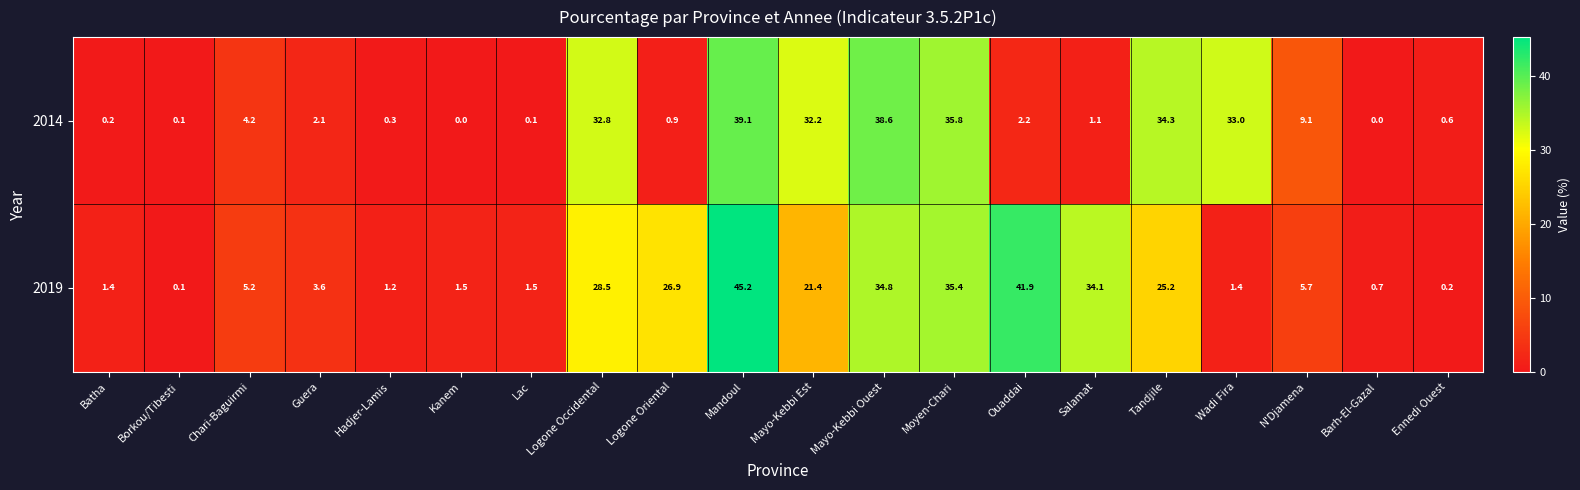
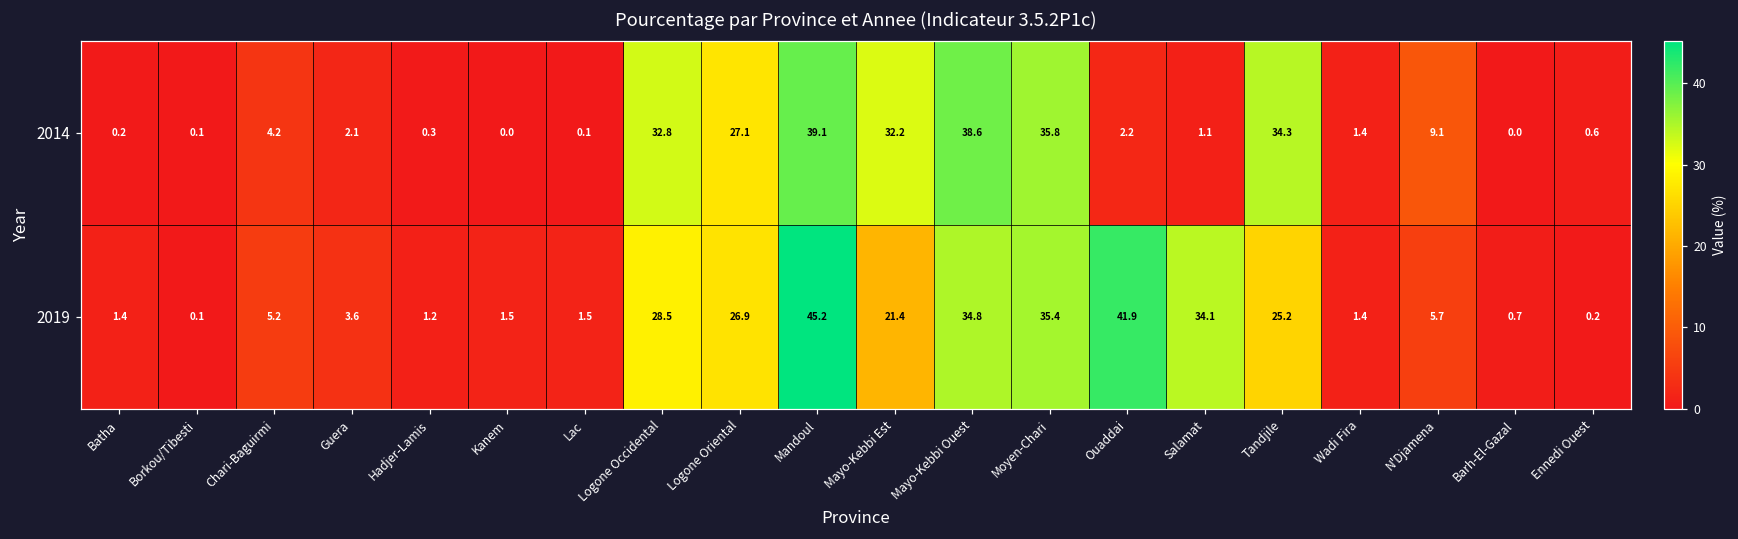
  {
    "2014": {
      "Batha": 0.2,
      "Borkou/Tibesti": 0.1,
      "Chari-Baguirmi": 4.2,
      "Guera": 2.1,
      "Hadjer-Lamis": 0.3,
      "Kanem": 0.0,
      "Lac": 0.1,
      "Logone Occidental": 32.8,
-     "Logone Oriental": 0.9,
+     "Logone Oriental": 27.1,
      "Mandoul": 39.1,
      "Mayo-Kebbi Est": 32.2,
      "Mayo-Kebbi Ouest": 38.6,
      "Moyen-Chari": 35.8,
      "Ouaddai": 2.2,
      "Salamat": 1.1,
      "Tandjile": 34.3,
-     "Wadi Fira": 33.0,
+     "Wadi Fira": 1.4,
      "N'Djamena": 9.1,
      "Barh-El-Gazal": 0.0,
      "Ennedi Ouest": 0.6
    },
    "2019": {
      "Batha": 1.4,
      "Borkou/Tibesti": 0.1,
      "Chari-Baguirmi": 5.2,
      "Guera": 3.6,
      "Hadjer-Lamis": 1.2,
      "Kanem": 1.5,
      "Lac": 1.5,
      "Logone Occidental": 28.5,
      "Logone Oriental": 26.9,
      "Mandoul": 45.2,
      "Mayo-Kebbi Est": 21.4,
      "Mayo-Kebbi Ouest": 34.8,
      "Moyen-Chari": 35.4,
      "Ouaddai": 41.9,
      "Salamat": 34.1,
      "Tandjile": 25.2,
      "Wadi Fira": 1.4,
      "N'Djamena": 5.7,
      "Barh-El-Gazal": 0.7,
      "Ennedi Ouest": 0.2
    }
  }
